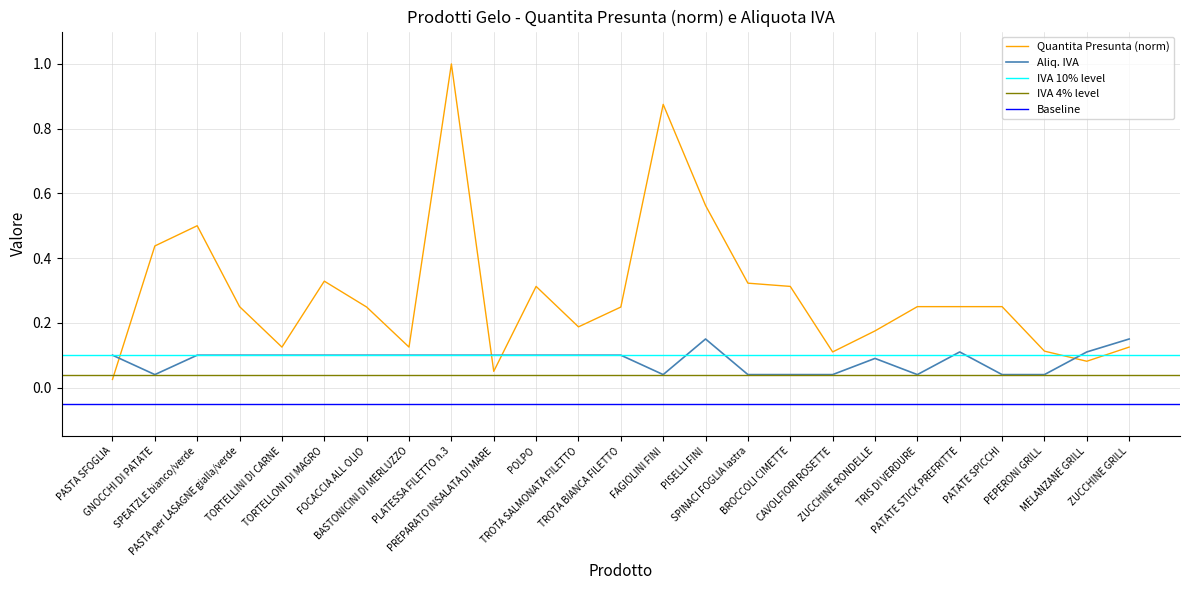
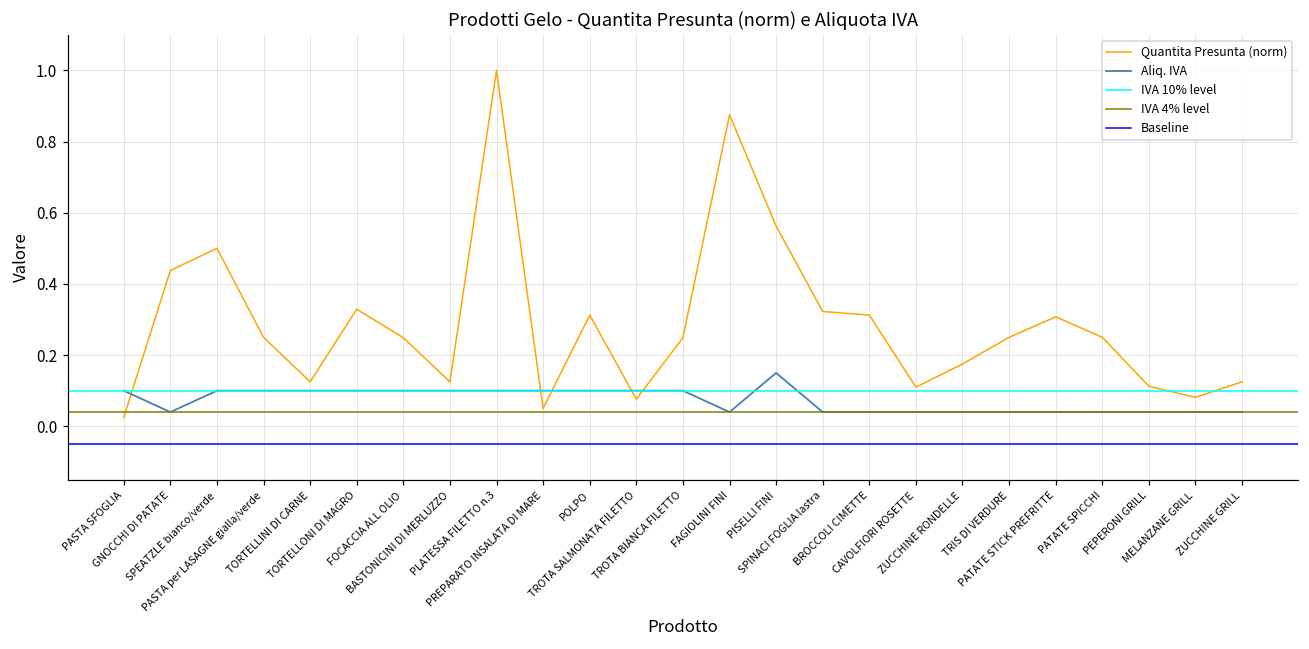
  {
    "Quantita Presunta (norm)": {
      "PASTA SFOGLIA": 0.03,
      "GNOCCHI DI PATATE": 0.44,
      "SPEATZLE bianco/verde": 0.50,
      "PASTA per LASAGNE gialla/verde": 0.25,
      "TORTELLINI DI CARNE": 0.13,
      "TORTELLONI DI MAGRO": 0.33,
      "FOCACCIA ALL OLIO": 0.25,
      "BASTONICINI DI MERLUZZO": 0.13,
      "PLATESSA FILETTO n.3": 1.00,
      "PREPARATO INSALATA DI MARE": 0.05,
      "POLPO": 0.31,
-     "TROTA SALMONATA FILETTO": 0.19,
+     "TROTA SALMONATA FILETTO": 0.08,
      "TROTA BIANCA FILETTO": 0.25,
      "FAGIOLINI FINI": 0.88,
      "PISELLI FINI": 0.56,
      "SPINACI FOGLIA lastra": 0.32,
      "BROCCOLI CIMETTE": 0.31,
      "CAVOLFIORI ROSETTE": 0.11,
      "ZUCCHINE RONDELLE": 0.18,
      "TRIS DI VERDURE": 0.25,
-     "PATATE STICK PREFRITTE": 0.25,
+     "PATATE STICK PREFRITTE": 0.31,
      "PATATE SPICCHI": 0.25,
      "PEPERONI GRILL": 0.11,
      "MELANZANE GRILL": 0.08,
      "ZUCCHINE GRILL": 0.13
    },
    "Aliq. IVA": {
      "PASTA SFOGLIA": 0.10,
      "GNOCCHI DI PATATE": 0.04,
      "SPEATZLE bianco/verde": 0.10,
      "PASTA per LASAGNE gialla/verde": 0.10,
      "TORTELLINI DI CARNE": 0.10,
      "TORTELLONI DI MAGRO": 0.10,
      "FOCACCIA ALL OLIO": 0.10,
      "BASTONICINI DI MERLUZZO": 0.10,
      "PLATESSA FILETTO n.3": 0.10,
      "PREPARATO INSALATA DI MARE": 0.10,
      "POLPO": 0.10,
      "TROTA SALMONATA FILETTO": 0.10,
      "TROTA BIANCA FILETTO": 0.10,
      "FAGIOLINI FINI": 0.04,
      "PISELLI FINI": 0.15,
      "SPINACI FOGLIA lastra": 0.04,
      "BROCCOLI CIMETTE": 0.04,
      "CAVOLFIORI ROSETTE": 0.04,
-     "ZUCCHINE RONDELLE": 0.09,
+     "ZUCCHINE RONDELLE": 0.04,
      "TRIS DI VERDURE": 0.04,
-     "PATATE STICK PREFRITTE": 0.11,
+     "PATATE STICK PREFRITTE": 0.04,
      "PATATE SPICCHI": 0.04,
      "PEPERONI GRILL": 0.04,
-     "MELANZANE GRILL": 0.11,
-     "ZUCCHINE GRILL": 0.15
+     "MELANZANE GRILL": 0.04,
+     "ZUCCHINE GRILL": 0.04
    }
  }
